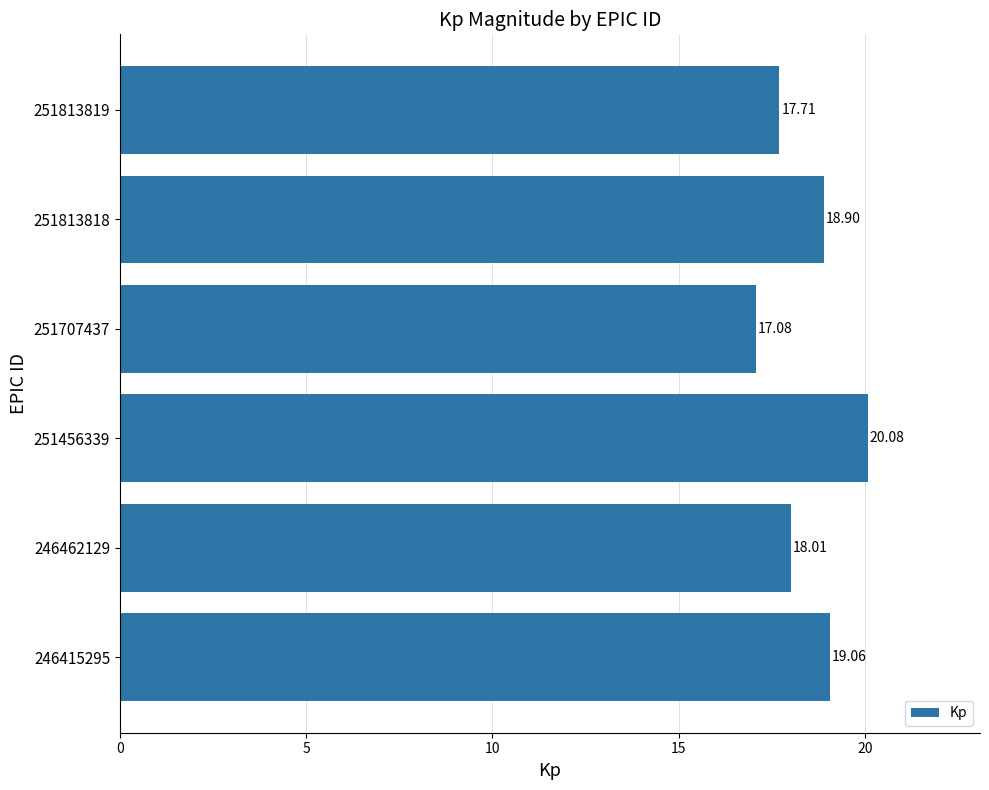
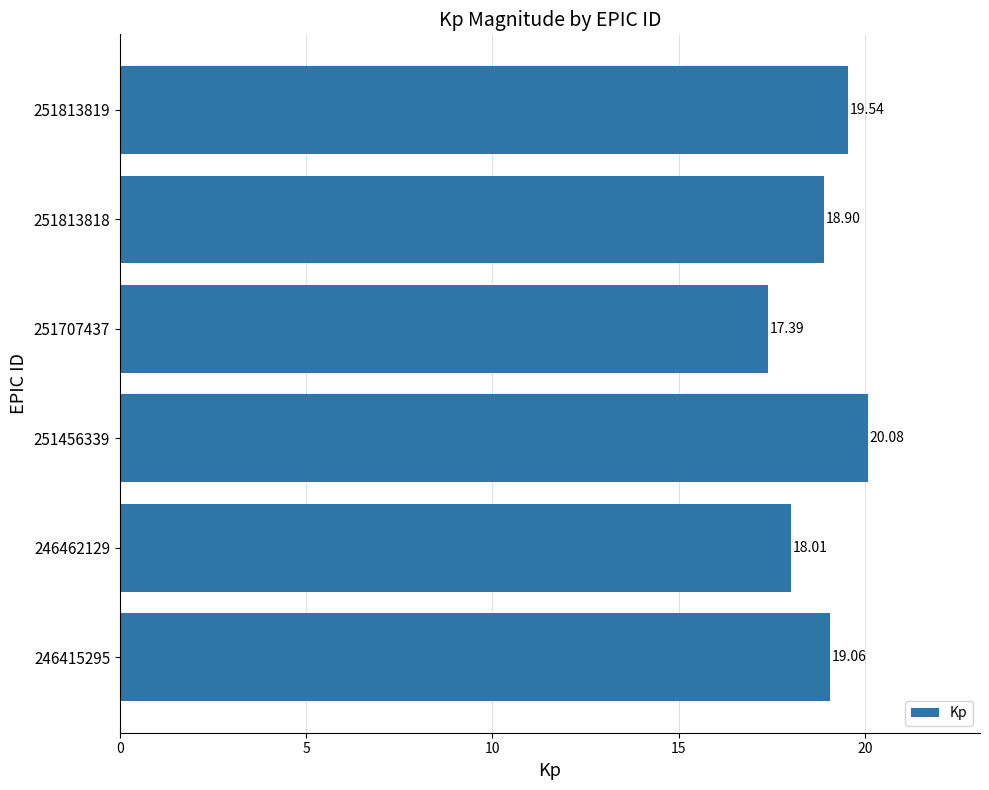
  {
-   "251813819": 17.71,
+   "251813819": 19.54,
    "251813818": 18.90,
-   "251707437": 17.08,
+   "251707437": 17.39,
    "251456339": 20.08,
    "246462129": 18.01,
    "246415295": 19.06
  }
